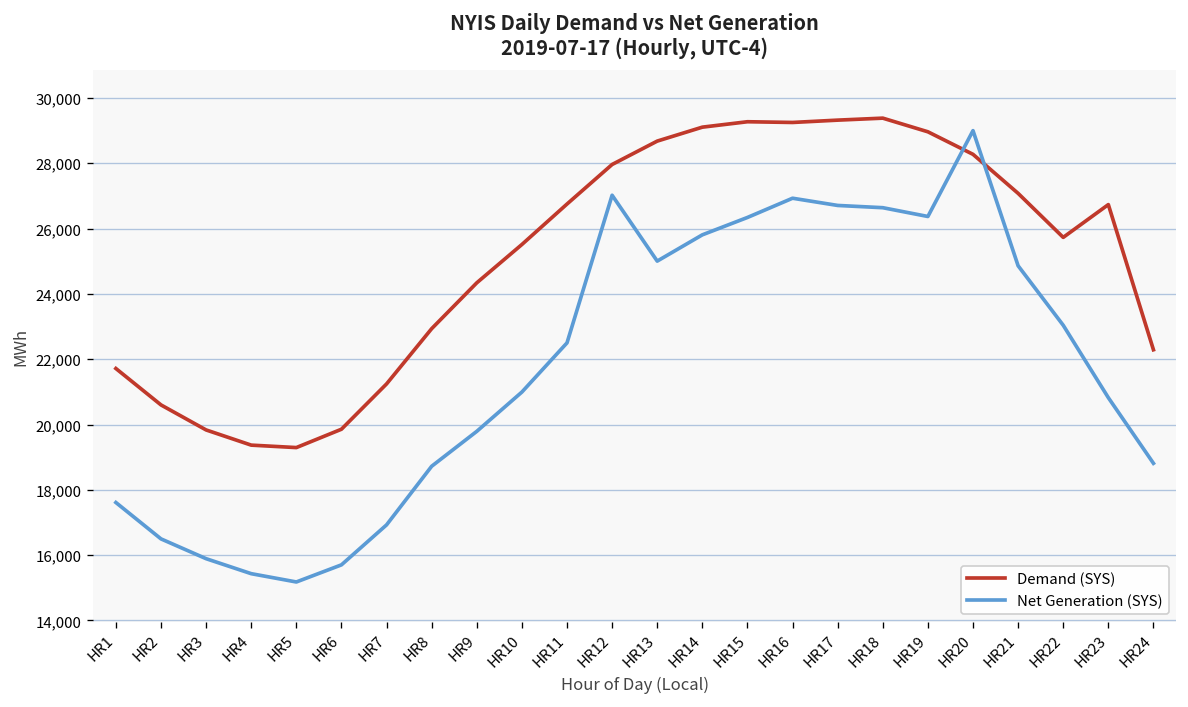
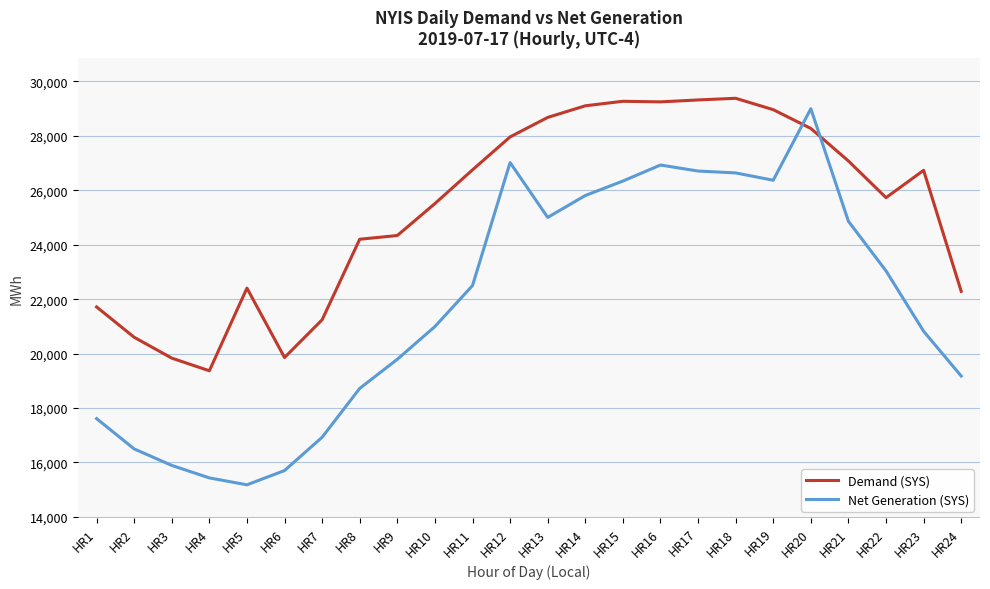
  {
    "Demand (SYS)": {
      "HR1": "21,700",
      "HR2": "20,600",
      "HR3": "19,800",
      "HR4": "19,400",
-     "HR5": "19,300",
+     "HR5": "22,400",
      "HR6": "19,900",
      "HR7": "21,200",
-     "HR8": "22,900",
+     "HR8": "24,200",
      "HR9": "24,300",
      "HR10": "25,500",
      "HR11": "26,800",
      "HR12": "28,000",
      "HR13": "28,700",
      "HR14": "29,100",
      "HR15": "29,300",
      "HR16": "29,200",
      "HR17": "29,300",
      "HR18": "29,400",
      "HR19": "29,000",
      "HR20": "28,300",
      "HR21": "27,100",
      "HR22": "25,700",
      "HR23": "26,700",
      "HR24": "22,300"
    },
    "Net Generation (SYS)": {
      "HR1": "17,600",
      "HR2": "16,500",
      "HR3": "15,900",
      "HR4": "15,400",
      "HR5": "15,200",
      "HR6": "15,700",
      "HR7": "16,900",
      "HR8": "18,700",
      "HR9": "19,800",
      "HR10": "21,000",
      "HR11": "22,500",
      "HR12": "27,000",
      "HR13": "25,000",
      "HR14": "25,800",
      "HR15": "26,300",
      "HR16": "26,900",
      "HR17": "26,700",
      "HR18": "26,600",
      "HR19": "26,400",
      "HR20": "29,000",
      "HR21": "24,900",
      "HR22": "23,000",
      "HR23": "20,800",
-     "HR24": "18,800"
+     "HR24": "19,200"
    }
  }
